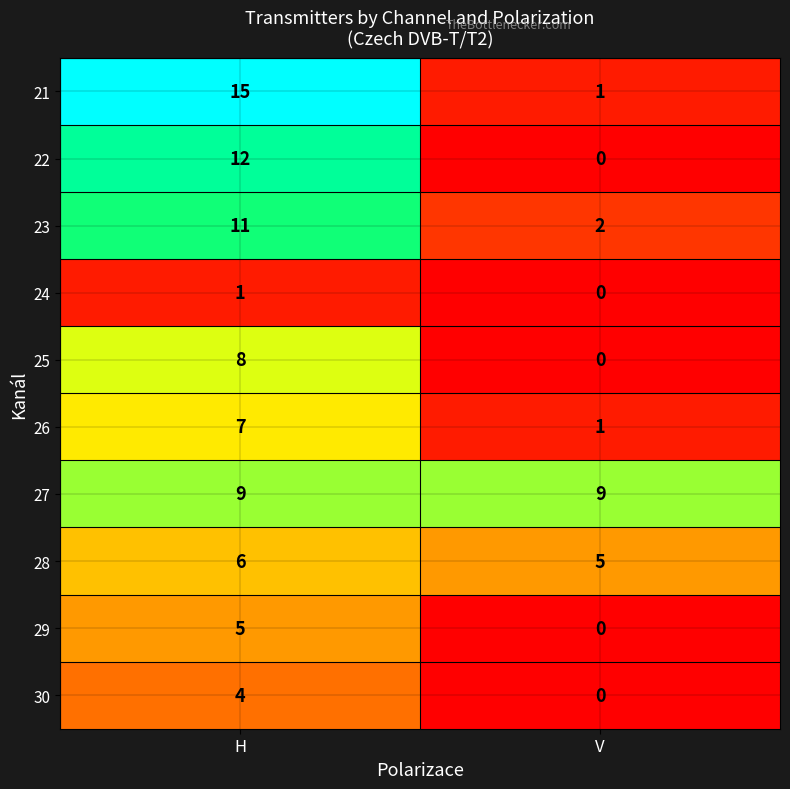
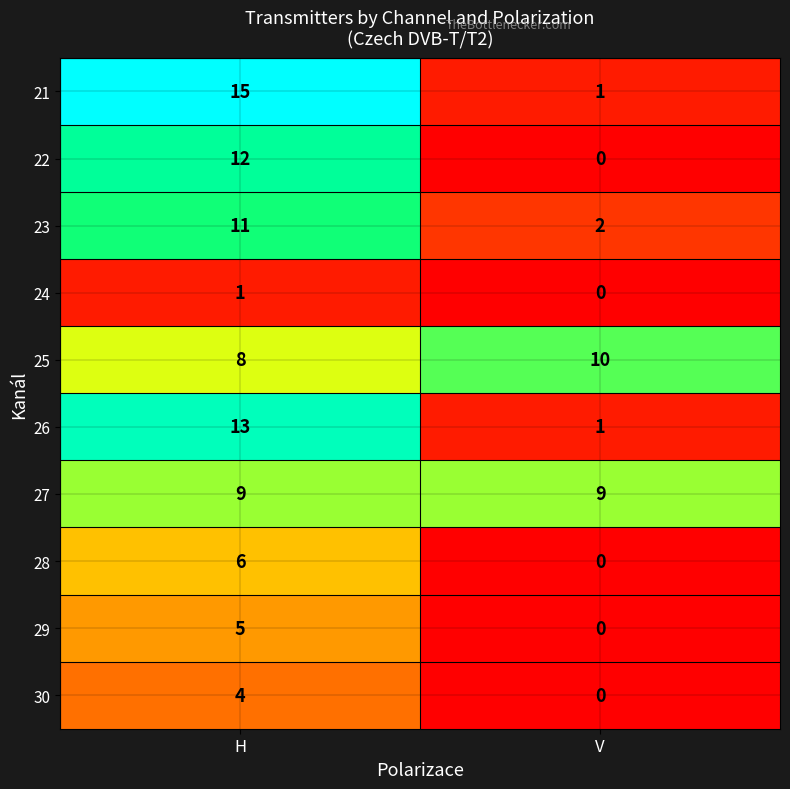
  {
    "21": {
      "H": 15,
      "V": 1
    },
    "22": {
      "H": 12,
      "V": 0
    },
    "23": {
      "H": 11,
      "V": 2
    },
    "24": {
      "H": 1,
      "V": 0
    },
    "25": {
      "H": 8,
-     "V": 0
+     "V": 10
    },
    "26": {
-     "H": 7,
+     "H": 13,
      "V": 1
    },
    "27": {
      "H": 9,
      "V": 9
    },
    "28": {
      "H": 6,
-     "V": 5
+     "V": 0
    },
    "29": {
      "H": 5,
      "V": 0
    },
    "30": {
      "H": 4,
      "V": 0
    }
  }
